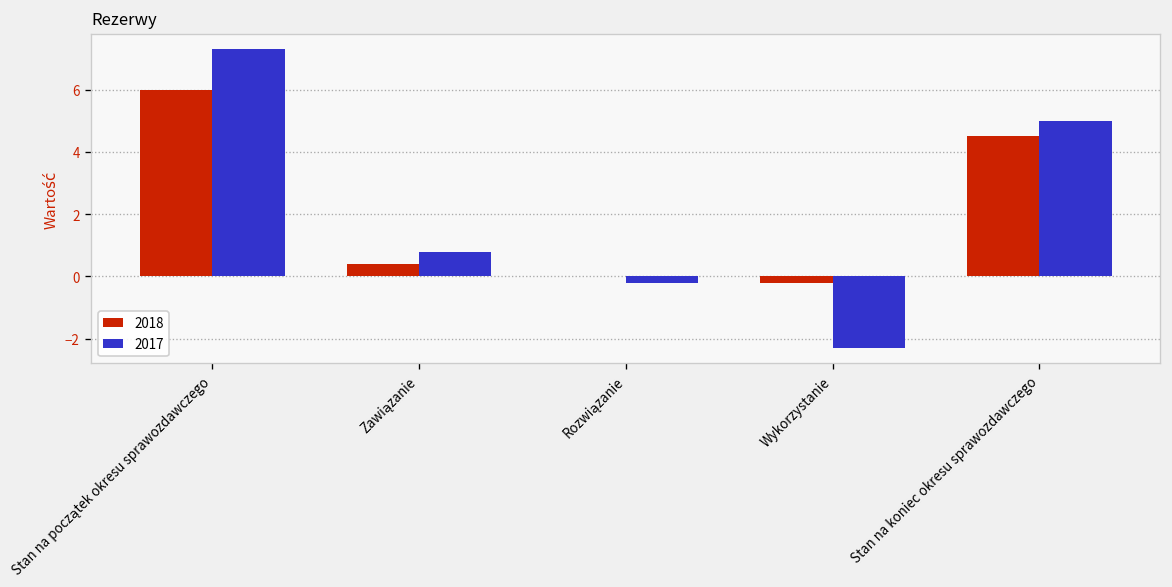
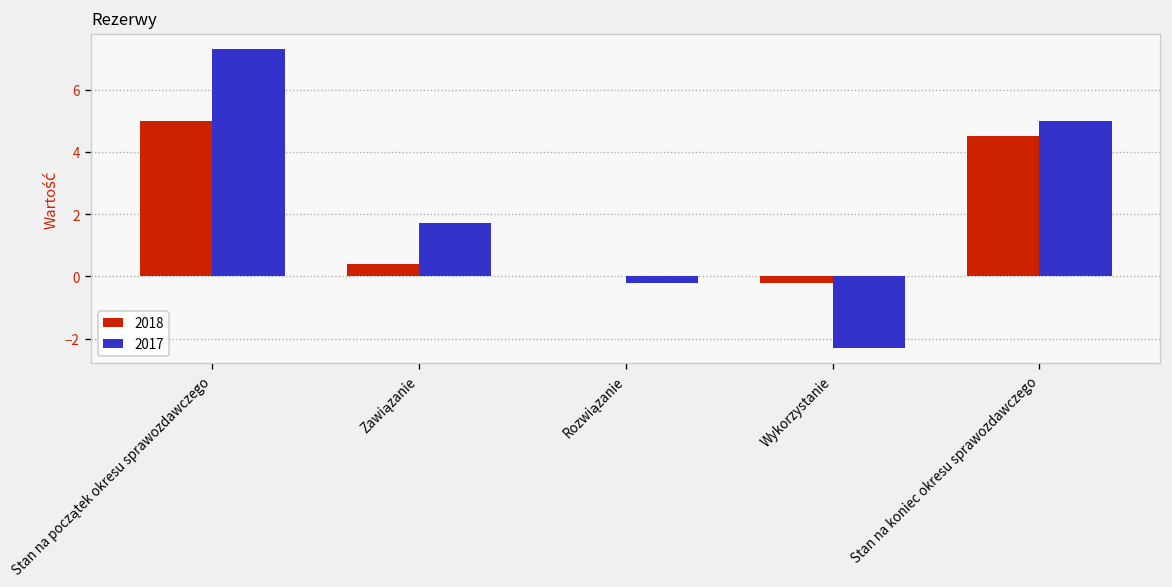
  {
    "2018": {
-     "Stan na początek okresu sprawozdawczego": 6,
+     "Stan na początek okresu sprawozdawczego": 5,
      "Zawiązanie": 0.4,
      "Rozwiązanie": 0,
      "Wykorzystanie": -0.2,
      "Stan na koniec okresu sprawozdawczego": 4.5
    },
    "2017": {
      "Stan na początek okresu sprawozdawczego": 7.3,
-     "Zawiązanie": 0.8,
+     "Zawiązanie": 1.7,
      "Rozwiązanie": -0.2,
      "Wykorzystanie": -2.3,
      "Stan na koniec okresu sprawozdawczego": 5.0
    }
  }
